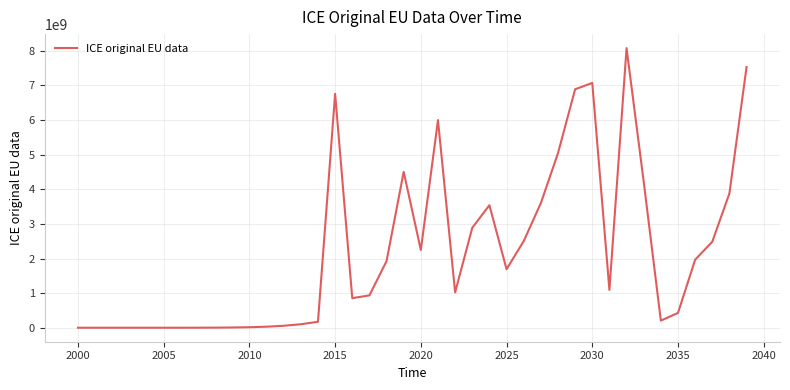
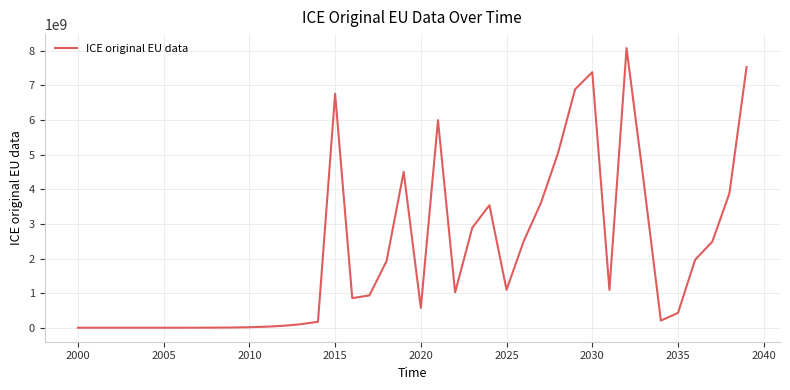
  {
    "2000": 0,
    "2005": 0,
    "2010": 0,
    "2015": 6800000000,
-   "2020": 2200000000,
-   "2025": 1700000000,
-   "2030": 7100000000,
+   "2020": 600000000,
+   "2025": 1100000000,
+   "2030": 7400000000,
    "2035": 400000000
  }
